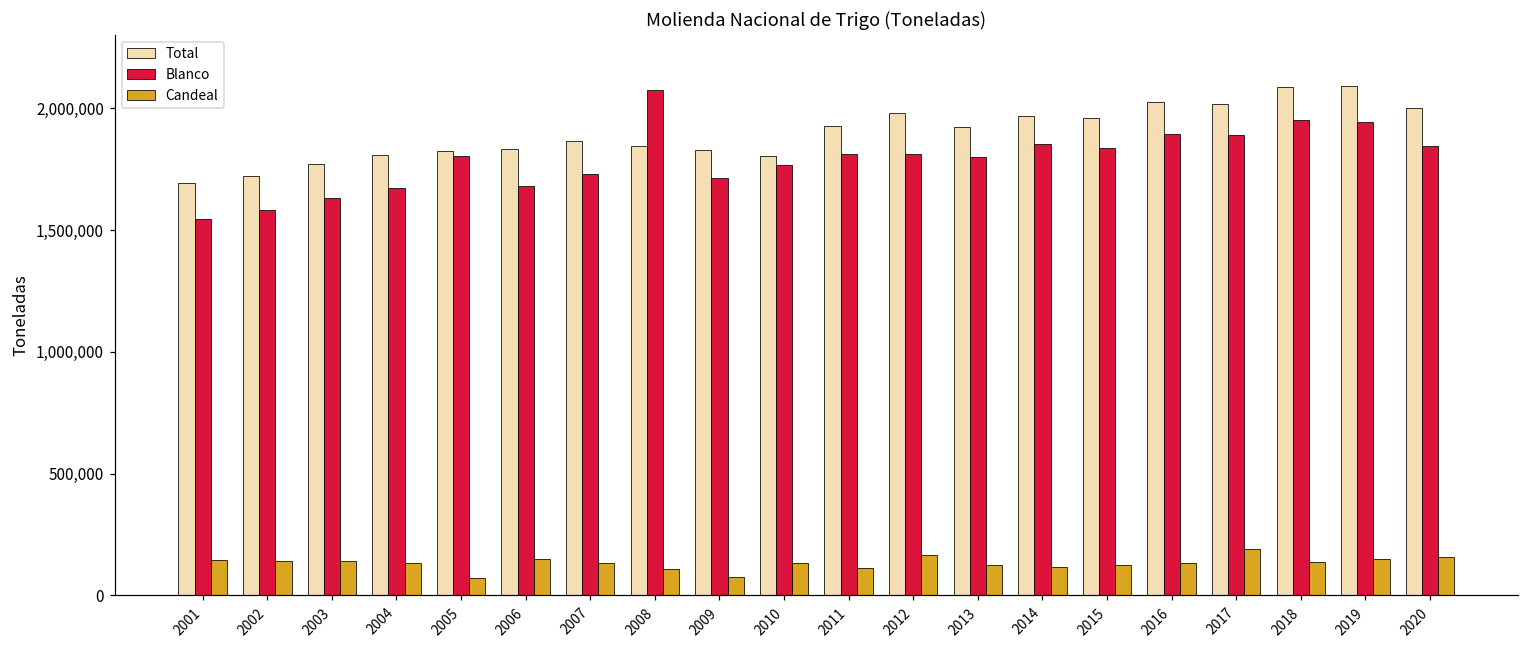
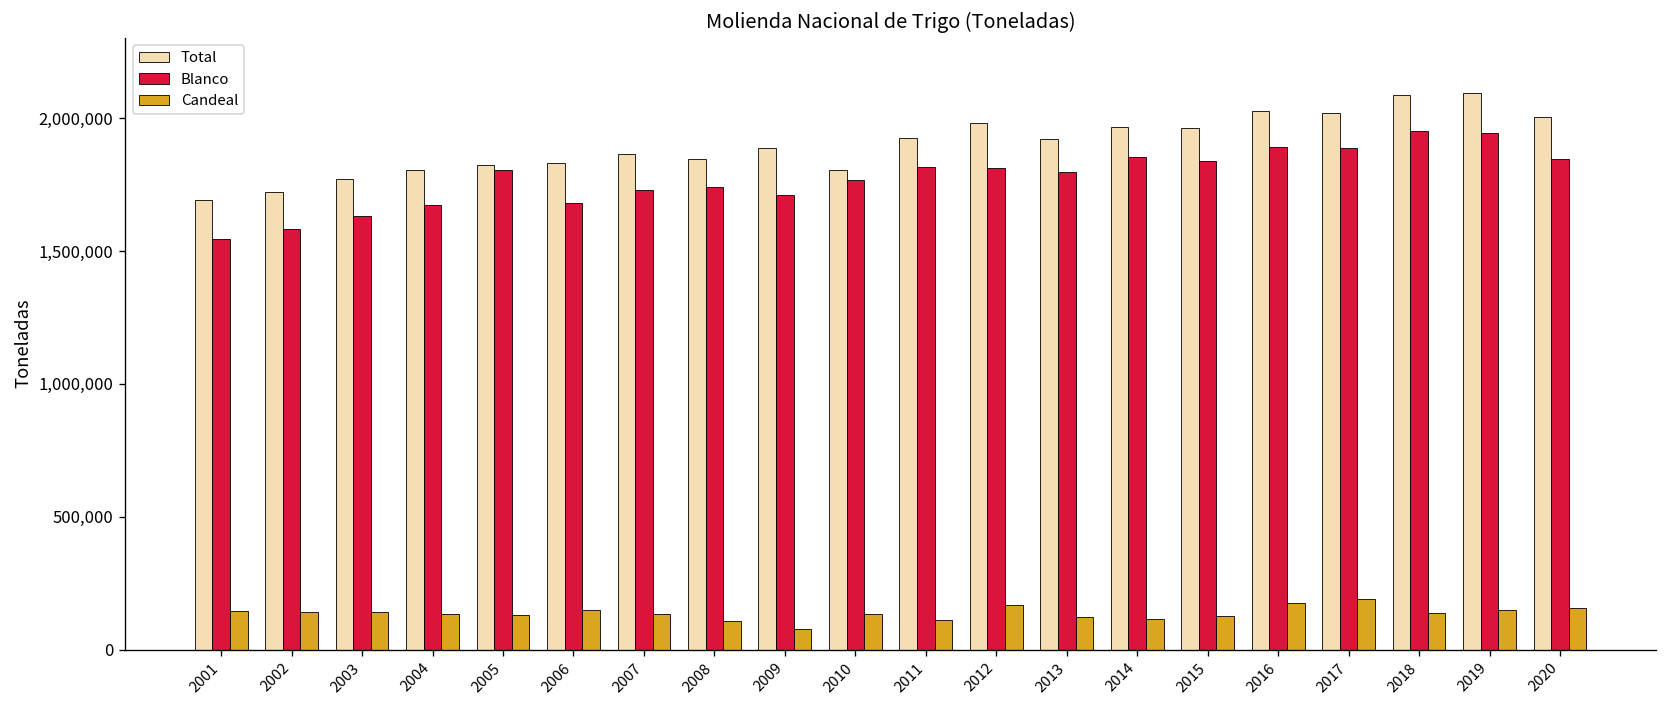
  {
    "Total": {
      "2001": "1,690,000",
      "2002": "1,720,000",
      "2003": "1,770,000",
      "2004": "1,810,000",
      "2005": "1,820,000",
      "2006": "1,830,000",
      "2007": "1,860,000",
      "2008": "1,850,000",
-     "2009": "1,830,000",
+     "2009": "1,890,000",
      "2010": "1,800,000",
      "2011": "1,930,000",
      "2012": "1,980,000",
      "2013": "1,920,000",
      "2014": "1,970,000",
      "2015": "1,960,000",
      "2016": "2,030,000",
      "2017": "2,020,000",
      "2018": "2,090,000",
      "2019": "2,090,000",
      "2020": "2,000,000"
    },
    "Blanco": {
      "2001": "1,550,000",
      "2002": "1,580,000",
      "2003": "1,630,000",
      "2004": "1,670,000",
      "2005": "1,800,000",
      "2006": "1,680,000",
      "2007": "1,730,000",
-     "2008": "2,080,000",
+     "2008": "1,740,000",
      "2009": "1,710,000",
      "2010": "1,770,000",
      "2011": "1,810,000",
      "2012": "1,810,000",
      "2013": "1,800,000",
      "2014": "1,850,000",
      "2015": "1,840,000",
      "2016": "1,890,000",
      "2017": "1,890,000",
      "2018": "1,950,000",
      "2019": "1,950,000",
      "2020": "1,850,000"
    },
    "Candeal": {
      "2001": "150,000",
      "2002": "140,000",
      "2003": "140,000",
      "2004": "130,000",
-     "2005": "70,000",
+     "2005": "130,000",
      "2006": "150,000",
      "2007": "130,000",
      "2008": "110,000",
      "2009": "80,000",
      "2010": "130,000",
      "2011": "110,000",
      "2012": "170,000",
      "2013": "120,000",
      "2014": "120,000",
      "2015": "120,000",
-     "2016": "130,000",
+     "2016": "180,000",
      "2017": "190,000",
      "2018": "140,000",
      "2019": "150,000",
      "2020": "160,000"
    }
  }
